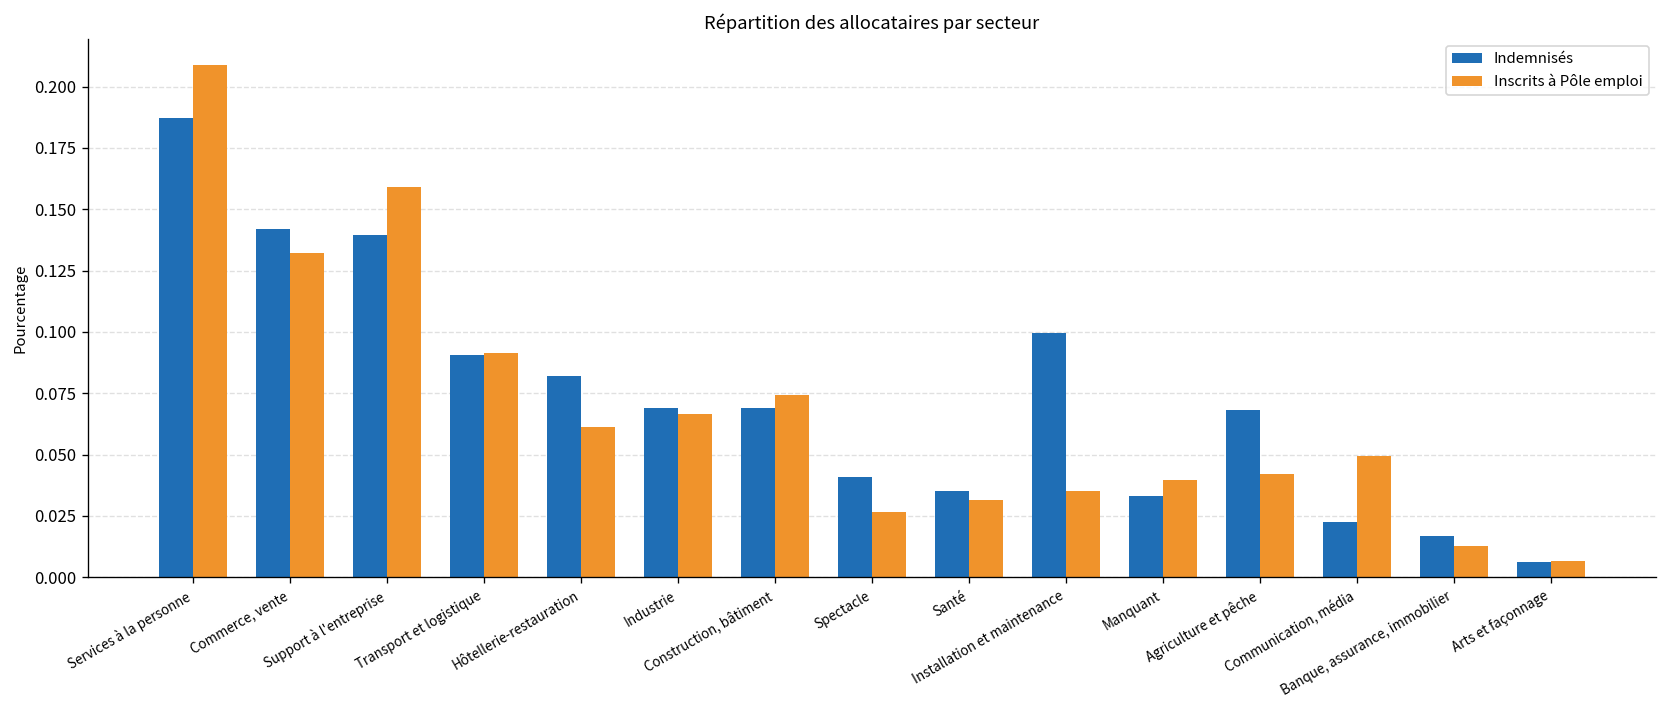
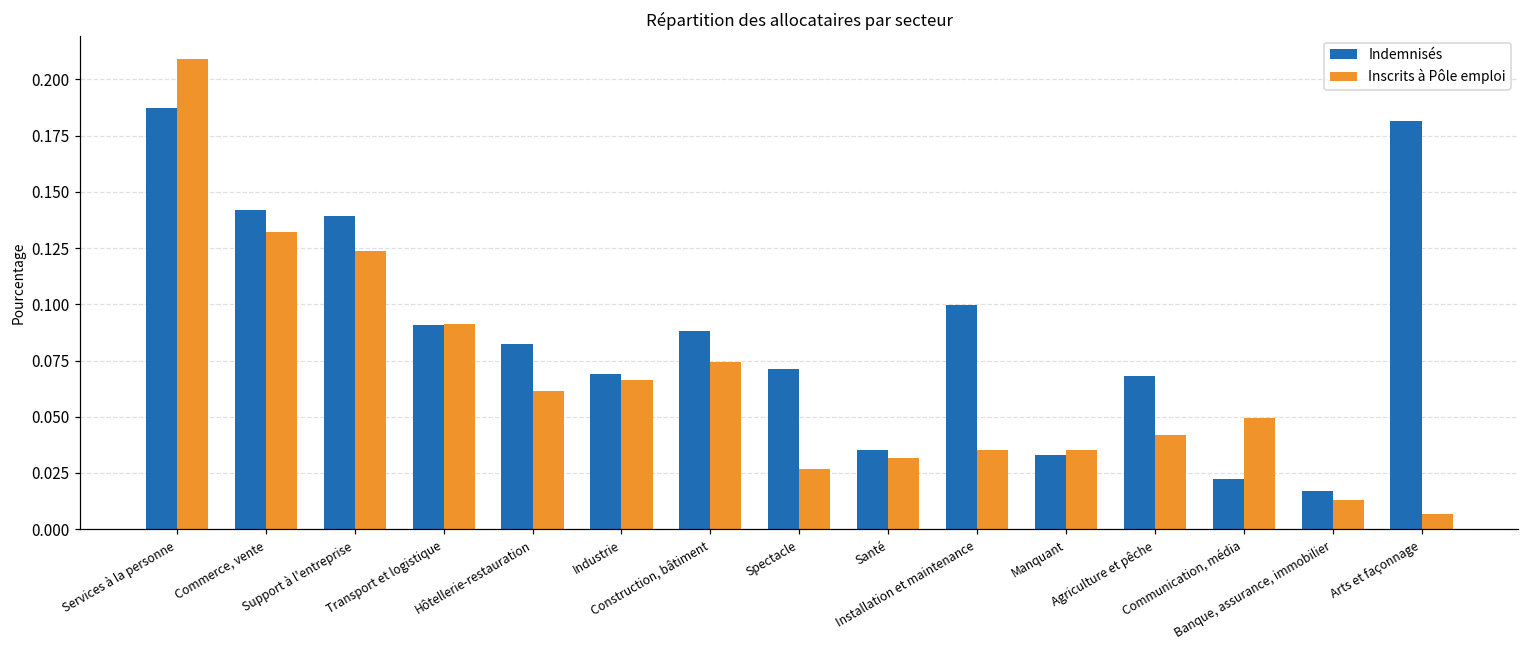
  {
    "Indemnisés": {
      "Services à la personne": 0.187,
      "Commerce, vente": 0.142,
      "Support à l'entreprise": 0.139,
      "Transport et logistique": 0.091,
      "Hôtellerie-restauration": 0.082,
      "Industrie": 0.069,
-     "Construction, bâtiment": 0.069,
-     "Spectacle": 0.041,
+     "Construction, bâtiment": 0.088,
+     "Spectacle": 0.071,
      "Santé": 0.035,
      "Installation et maintenance": 0.100,
      "Manquant": 0.033,
      "Agriculture et pêche": 0.068,
      "Communication, média": 0.022,
      "Banque, assurance, immobilier": 0.017,
-     "Arts et façonnage": 0.006
+     "Arts et façonnage": 0.181
    },
    "Inscrits à Pôle emploi": {
      "Services à la personne": 0.209,
      "Commerce, vente": 0.132,
-     "Support à l'entreprise": 0.159,
+     "Support à l'entreprise": 0.124,
      "Transport et logistique": 0.091,
      "Hôtellerie-restauration": 0.061,
      "Industrie": 0.066,
      "Construction, bâtiment": 0.074,
      "Spectacle": 0.027,
      "Santé": 0.032,
      "Installation et maintenance": 0.035,
-     "Manquant": 0.040,
+     "Manquant": 0.035,
      "Agriculture et pêche": 0.042,
      "Communication, média": 0.049,
      "Banque, assurance, immobilier": 0.013,
      "Arts et façonnage": 0.007
    }
  }
